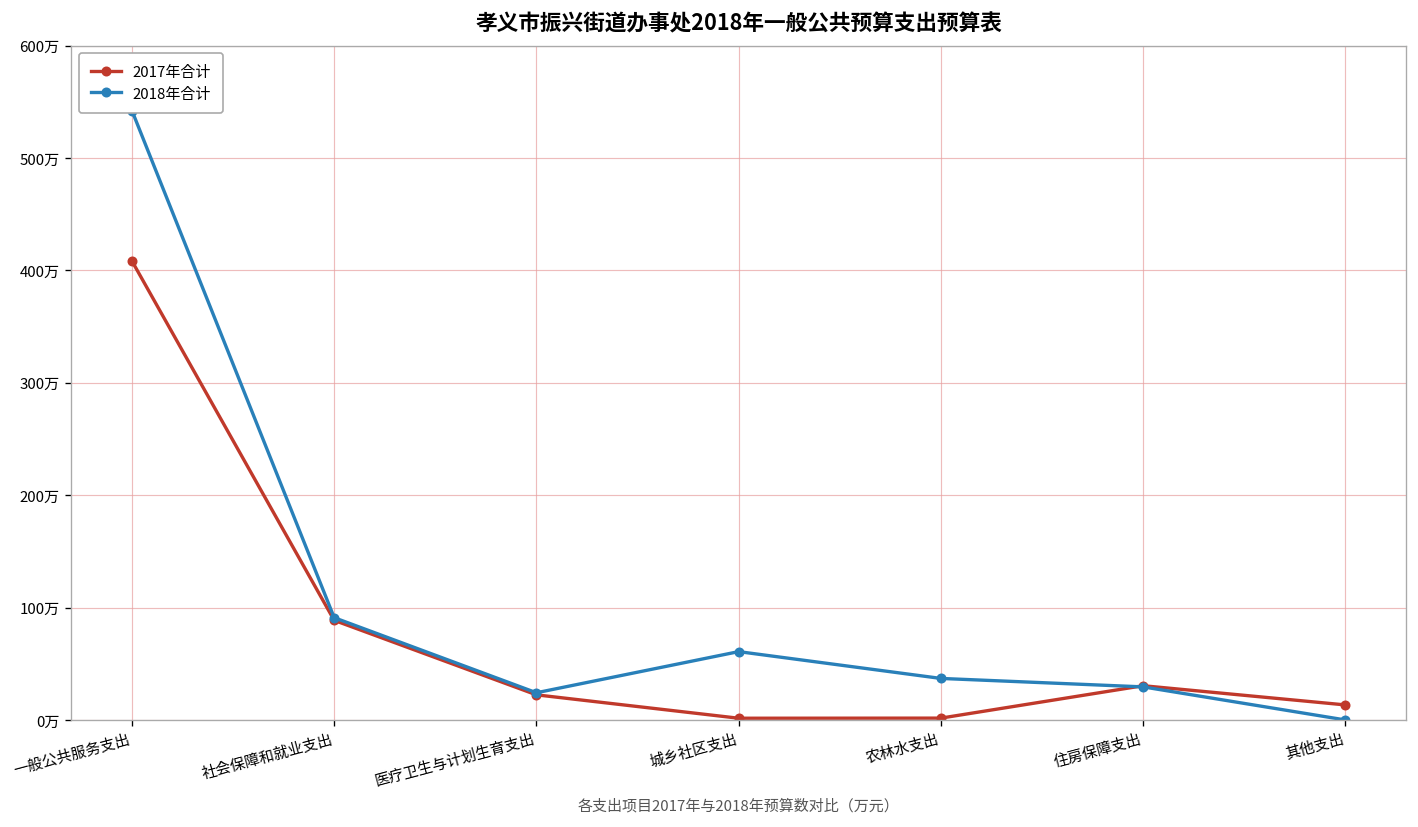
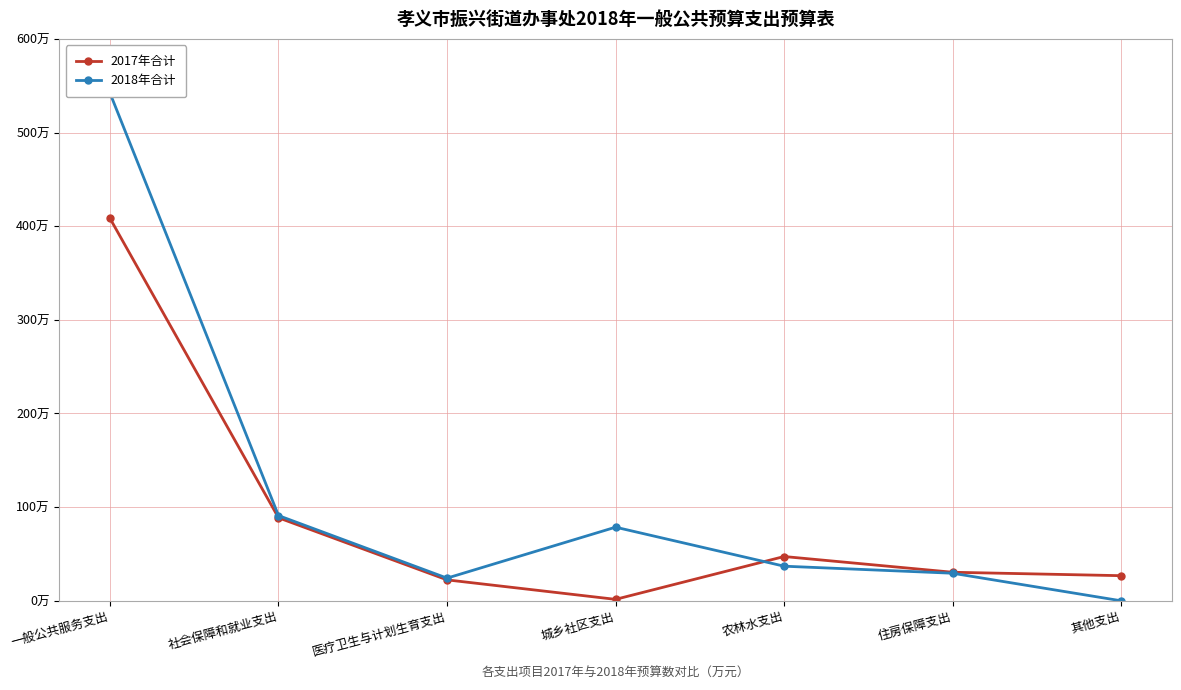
  {
    "2017年合计": {
      "一般公共服务支出": "410万",
      "城乡社区支出": "0万",
-     "农林水支出": "0万",
-     "其他支出": "10万"
+     "农林水支出": "50万",
+     "其他支出": "30万"
    },
    "2018年合计": {
-     "城乡社区支出": "60万",
+     "城乡社区支出": "80万",
      "农林水支出": "40万",
      "其他支出": "0万"
    }
  }
